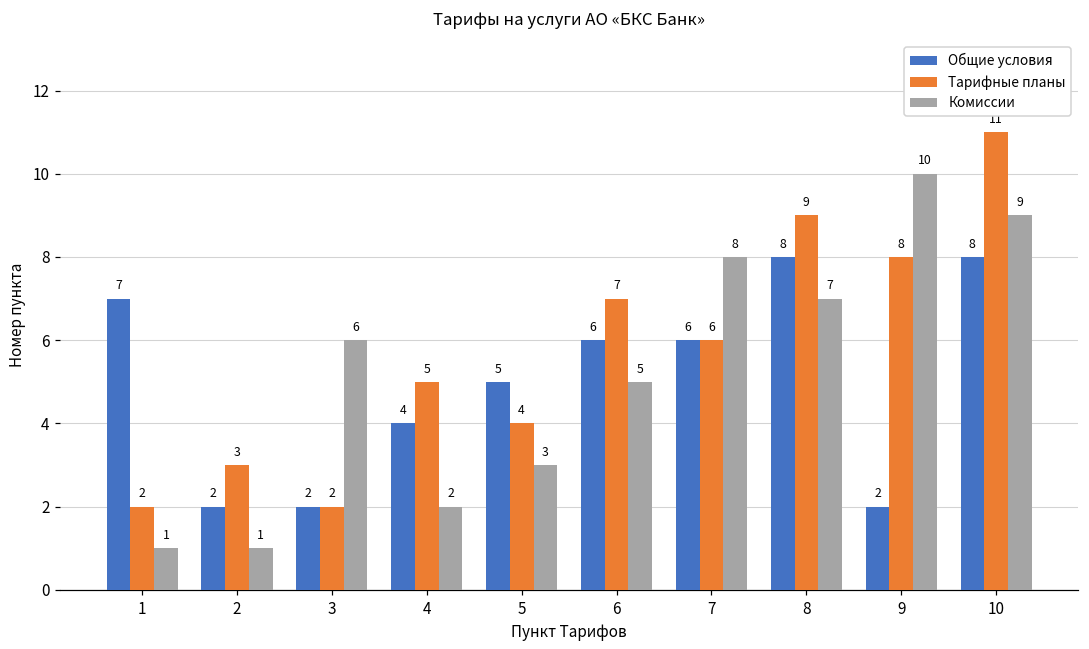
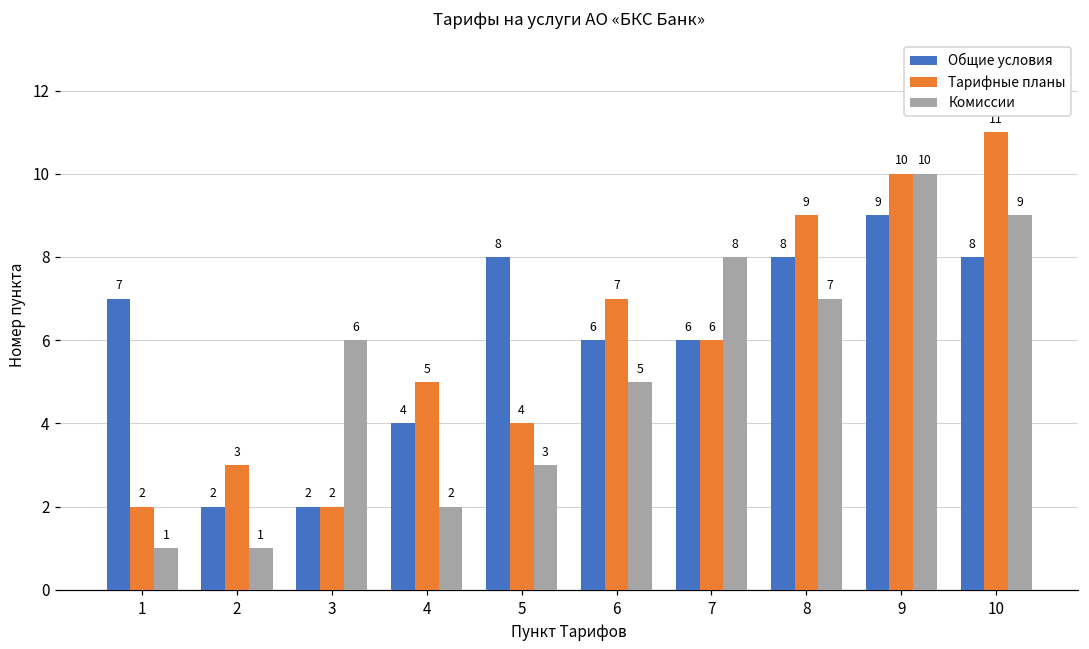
  {
    "Общие условия": {
      "1": 7,
      "2": 2,
      "3": 2,
      "4": 4,
-     "5": 5,
+     "5": 8,
      "6": 6,
      "7": 6,
      "8": 8,
-     "9": 2,
+     "9": 9,
      "10": 8
    },
    "Тарифные планы": {
      "1": 2,
      "2": 3,
      "3": 2,
      "4": 5,
      "5": 4,
      "6": 7,
      "7": 6,
      "8": 9,
-     "9": 8
+     "9": 10
    },
    "Комиссии": {
      "1": 1,
      "2": 1,
      "3": 6,
      "4": 2,
      "5": 3,
      "6": 5,
      "7": 8,
      "8": 7,
      "9": 10,
      "10": 9
    }
  }
